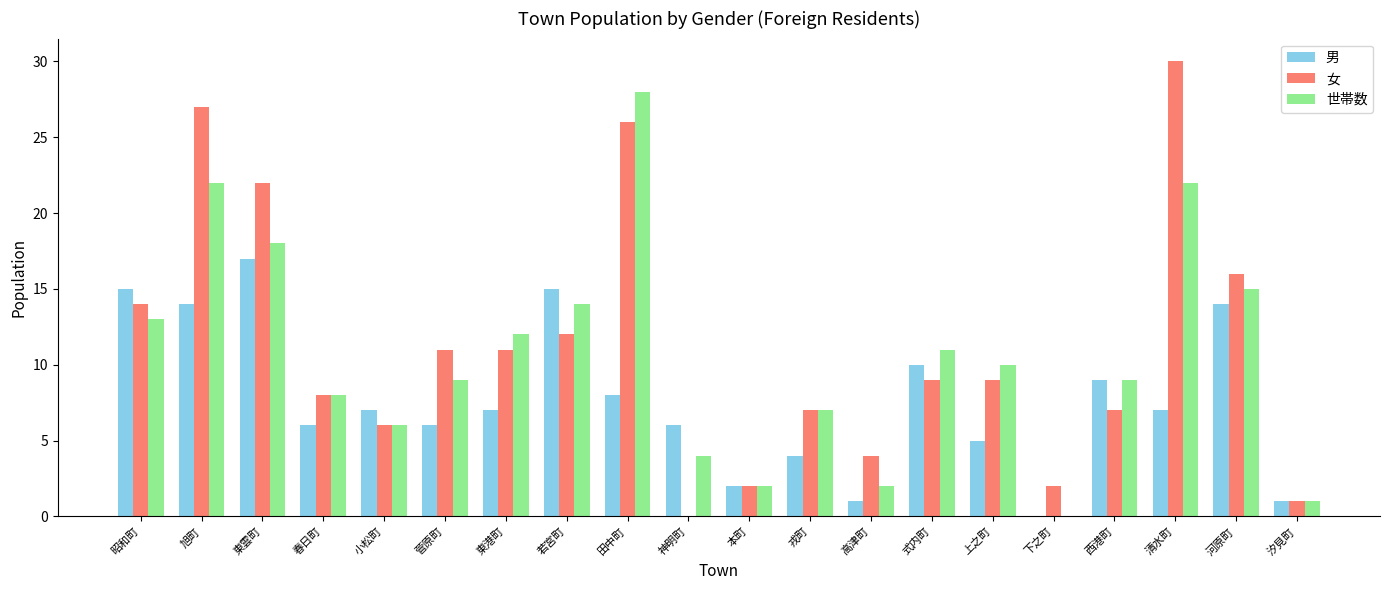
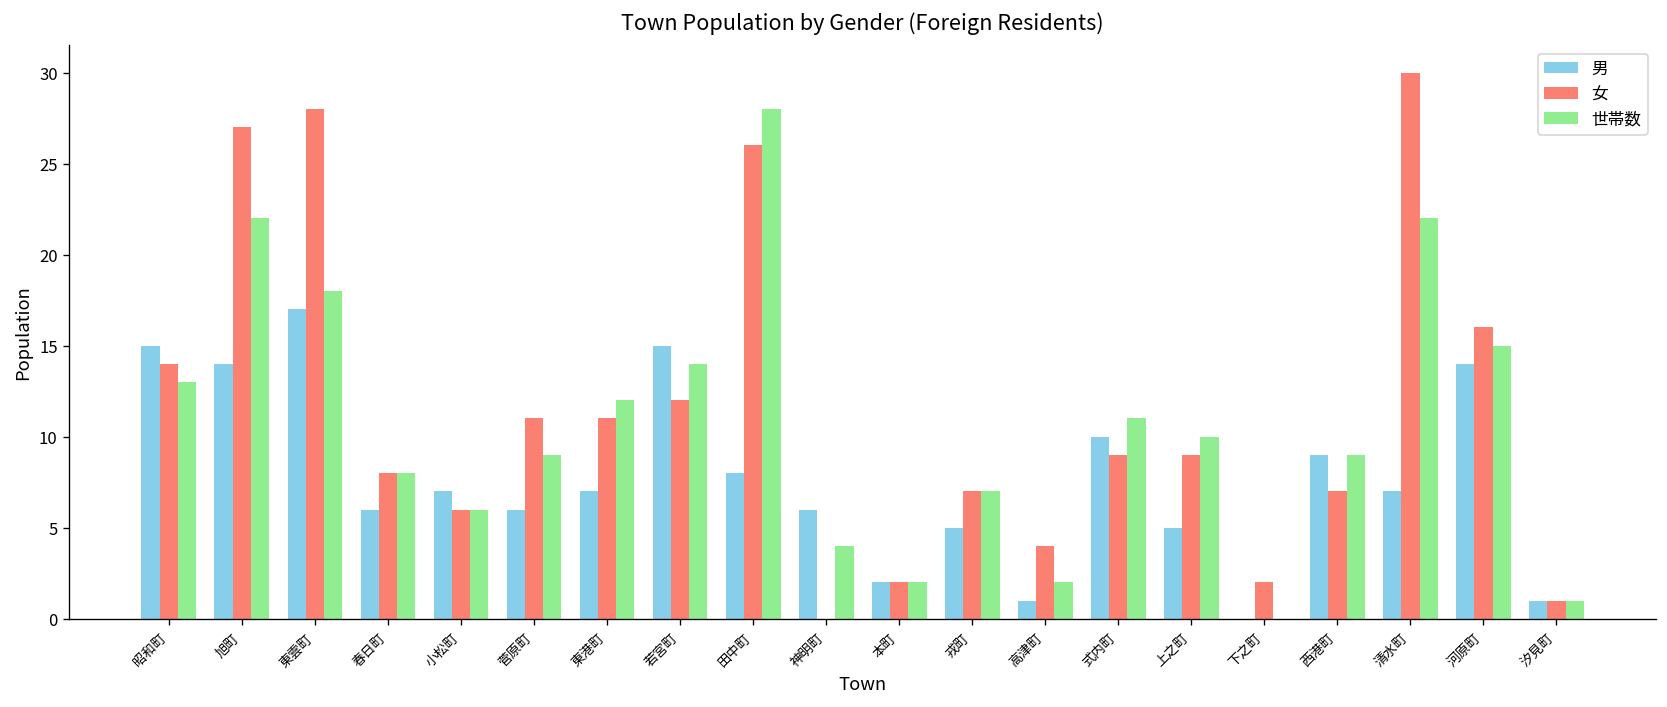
  {
    "男": {
      "昭和町": 15,
      "旭町": 14,
      "東雲町": 17,
      "春日町": 6,
      "小松町": 7,
      "菅原町": 6,
      "東港町": 7,
      "若宮町": 15,
      "田中町": 8,
      "神明町": 6,
      "本町": 2,
-     "戎町": 4,
+     "戎町": 5,
      "高津町": 1,
      "式内町": 10,
      "上之町": 5,
      "下之町": 0,
      "西港町": 9,
      "清水町": 7,
      "河原町": 14,
      "汐見町": 1
    },
    "女": {
      "昭和町": 14,
      "旭町": 27,
-     "東雲町": 22,
+     "東雲町": 28,
      "春日町": 8,
      "小松町": 6,
      "菅原町": 11,
      "東港町": 11,
      "若宮町": 12,
      "田中町": 26,
      "神明町": 0,
      "本町": 2,
      "戎町": 7,
      "高津町": 4,
      "式内町": 9,
      "上之町": 9,
      "下之町": 2,
      "西港町": 7,
      "清水町": 30,
      "河原町": 16,
      "汐見町": 1
    },
    "世帯数": {
      "昭和町": 13,
      "旭町": 22,
      "東雲町": 18,
      "春日町": 8,
      "小松町": 6,
      "菅原町": 9,
      "東港町": 12,
      "若宮町": 14,
      "田中町": 28,
      "神明町": 4,
      "本町": 2,
      "戎町": 7,
      "高津町": 2,
      "式内町": 11,
      "上之町": 10,
      "下之町": 0,
      "西港町": 9,
      "清水町": 22,
      "河原町": 15,
      "汐見町": 1
    }
  }
